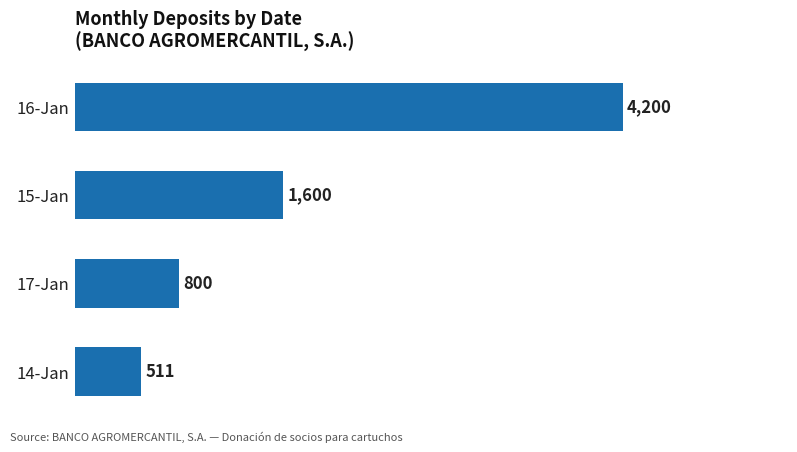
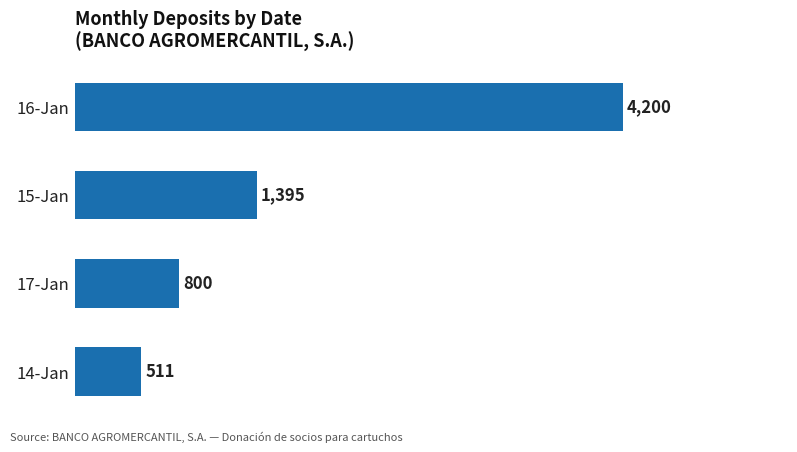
  {
    "16-Jan": "4,200",
-   "15-Jan": "1,600",
+   "15-Jan": "1,395",
    "17-Jan": "800",
    "14-Jan": "511"
  }
